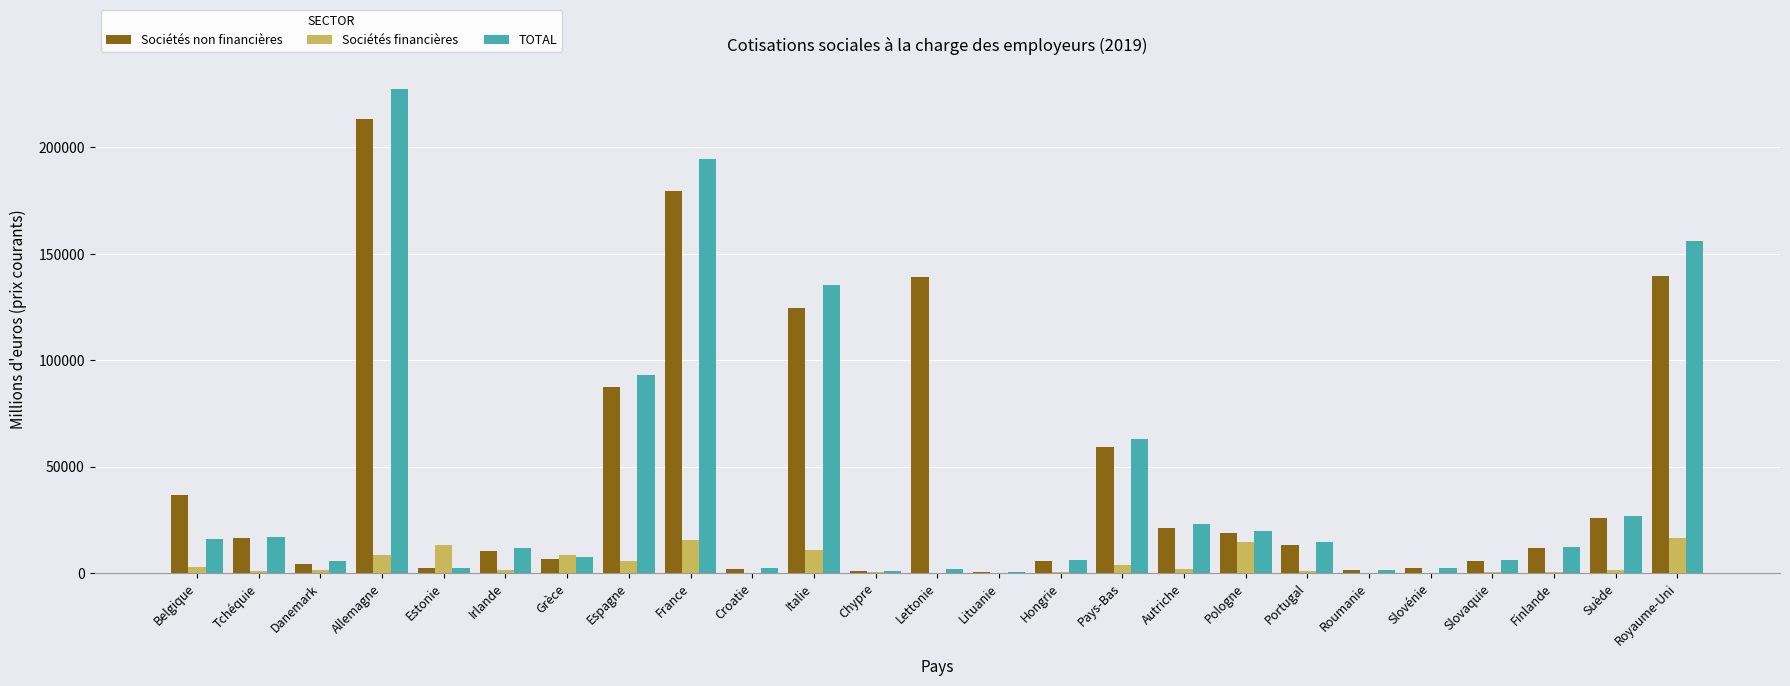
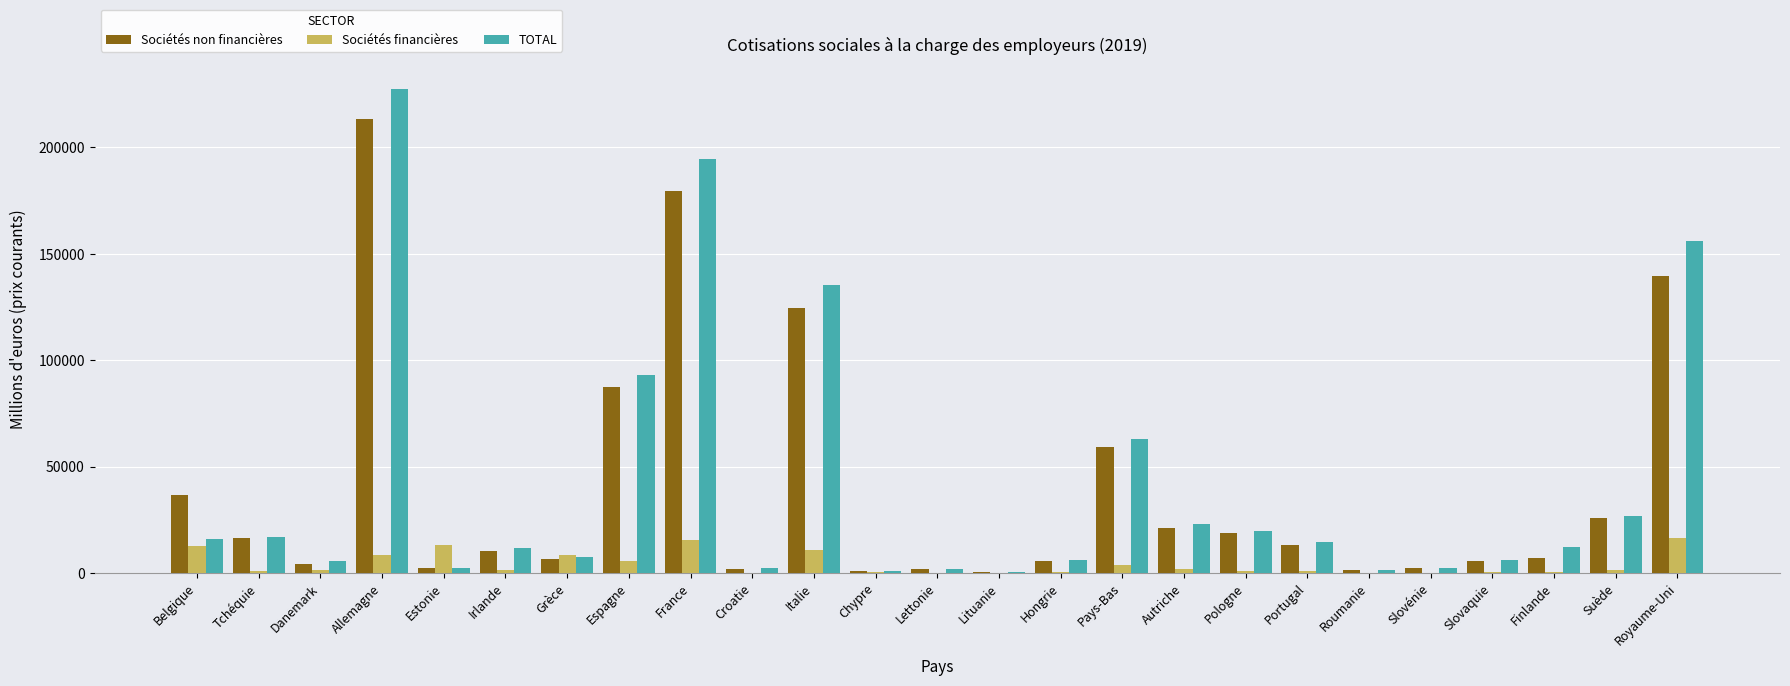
  {
    "Sociétés non financières": {
      "Belgique": 37000,
      "Tchéquie": 16000,
      "Danemark": 4000,
      "Allemagne": 213000,
      "Estonie": 2000,
      "Irlande": 10000,
      "Grèce": 6000,
      "Espagne": 87000,
      "France": 180000,
      "Croatie": 2000,
      "Italie": 124000,
-     "Lettonie": 139000,
+     "Lettonie": 2000,
      "Hongrie": 6000,
      "Pays-Bas": 59000,
      "Autriche": 21000,
      "Pologne": 19000,
      "Portugal": 13000,
      "Roumanie": 1000,
      "Slovénie": 2000,
      "Slovaquie": 6000,
-     "Finlande": 12000,
+     "Finlande": 7000,
      "Suède": 26000,
      "Royaume-Uni": 139000
    },
    "Sociétés financières": {
-     "Belgique": 3000,
+     "Belgique": 13000,
      "Danemark": 2000,
      "Allemagne": 8000,
      "Estonie": 13000,
      "Irlande": 1000,
      "Grèce": 8000,
      "Espagne": 6000,
      "France": 15000,
      "Italie": 11000,
      "Pays-Bas": 4000,
      "Autriche": 2000,
-     "Pologne": 15000,
+     "Pologne": 1000,
      "Suède": 1000,
      "Royaume-Uni": 17000
    },
    "TOTAL": {
      "Belgique": 16000,
      "Tchéquie": 17000,
      "Danemark": 5000,
      "Allemagne": 228000,
      "Estonie": 2000,
      "Irlande": 12000,
      "Grèce": 7000,
      "Espagne": 93000,
      "France": 195000,
      "Croatie": 2000,
      "Italie": 135000,
      "Lettonie": 2000,
      "Hongrie": 6000,
      "Pays-Bas": 63000,
      "Autriche": 23000,
      "Pologne": 19000,
      "Portugal": 14000,
      "Roumanie": 2000,
      "Slovénie": 2000,
      "Slovaquie": 6000,
      "Finlande": 12000,
      "Suède": 27000,
      "Royaume-Uni": 156000
    }
  }
